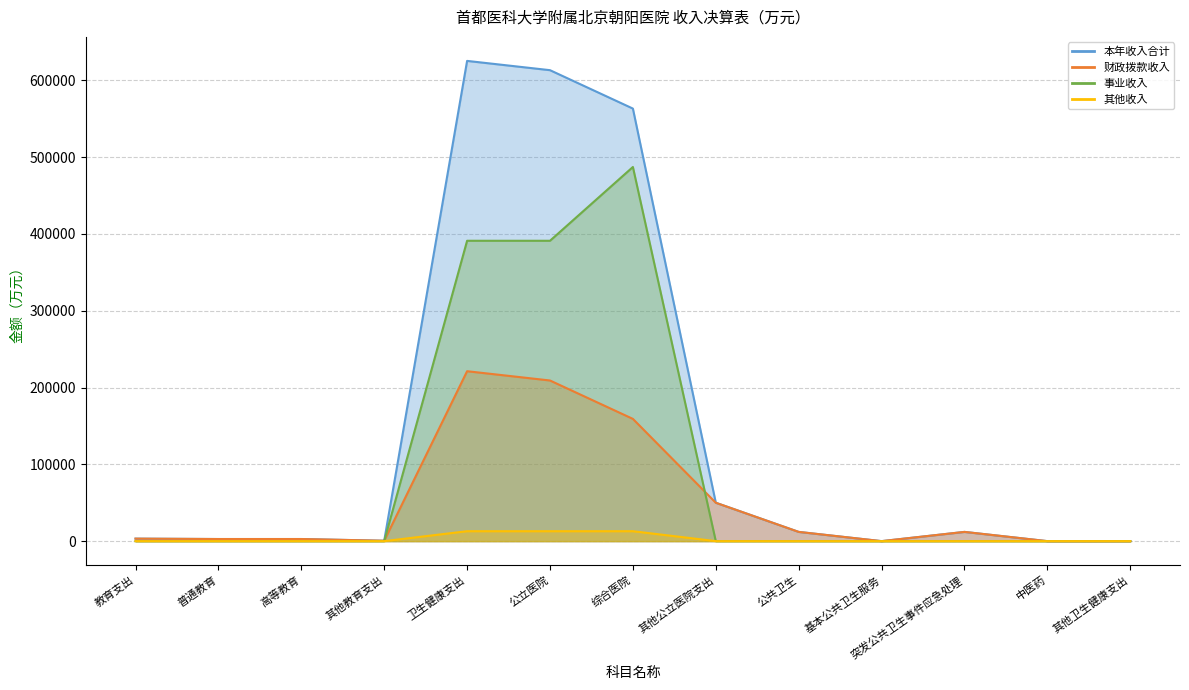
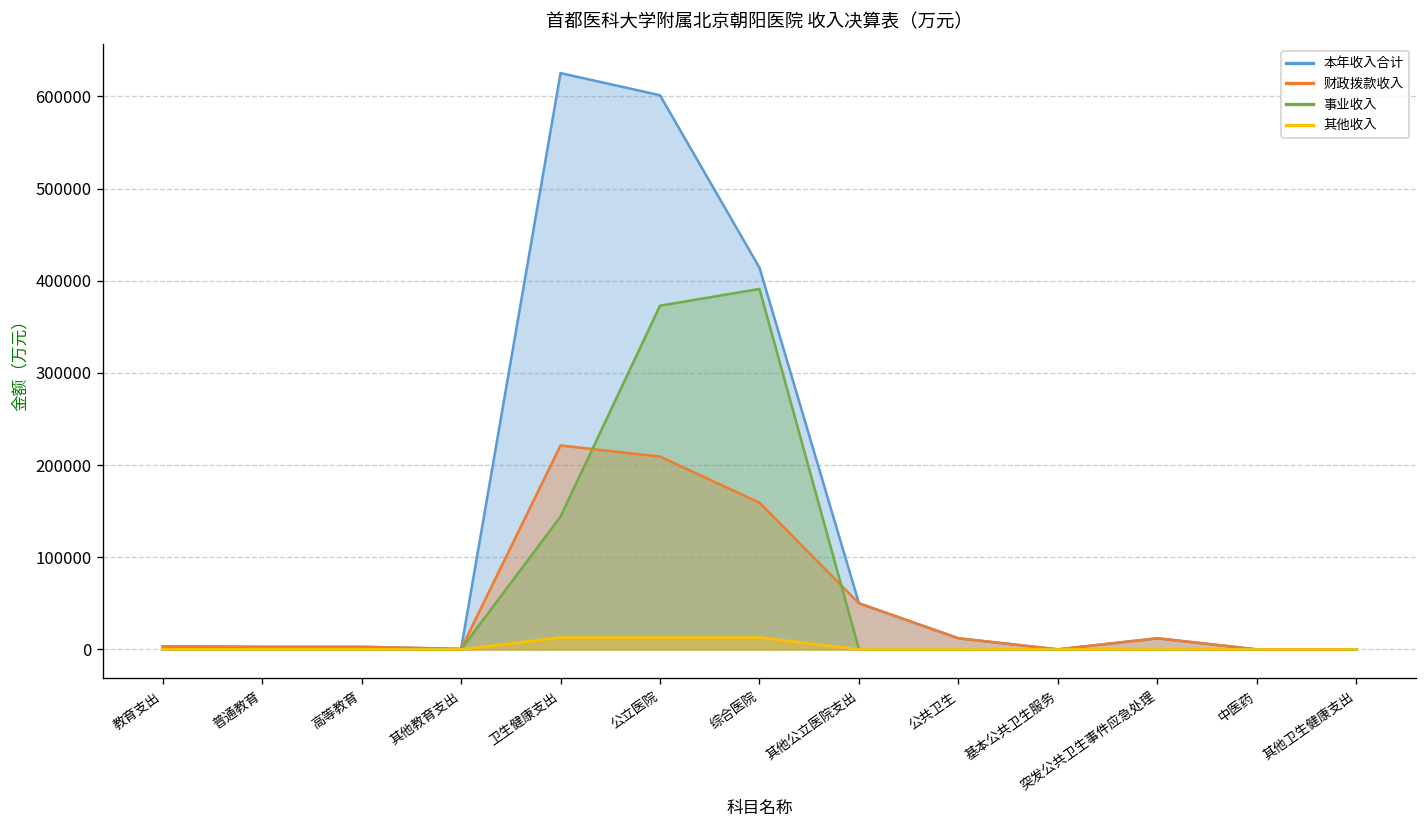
  {
    "本年收入合计": {
      "卫生健康支出": 630000,
-     "公立医院": 610000,
-     "综合医院": 560000
+     "公立医院": 600000,
+     "综合医院": 410000
    },
    "事业收入": {
-     "卫生健康支出": 390000,
-     "公立医院": 390000,
-     "综合医院": 490000
+     "卫生健康支出": 140000,
+     "公立医院": 370000,
+     "综合医院": 390000
    }
  }
